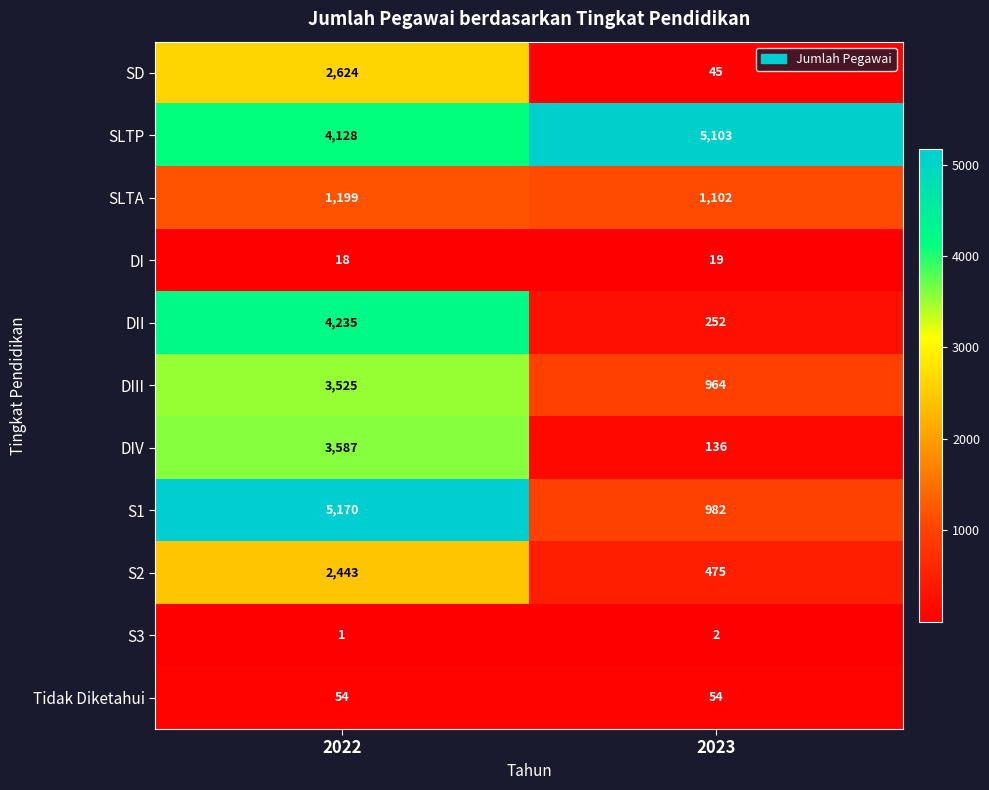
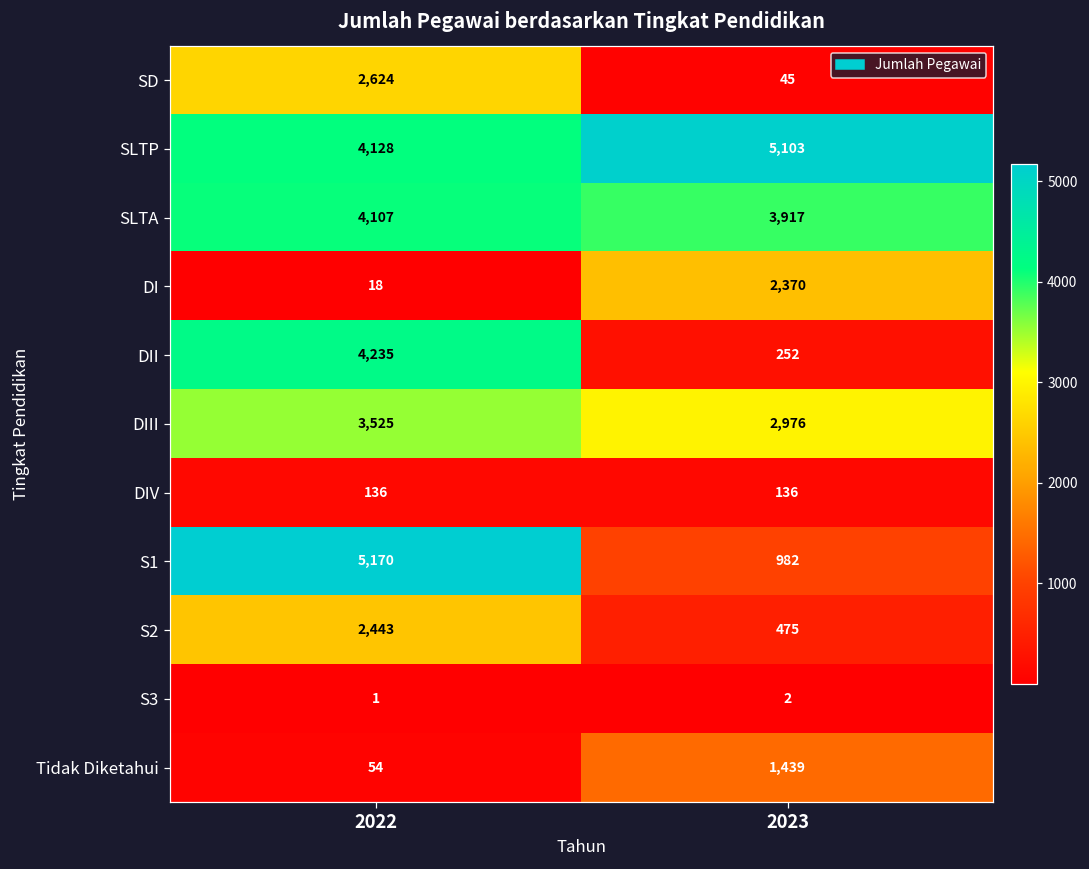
  {
    "SD": {
      "2022": "2,624",
      "2023": "45"
    },
    "SLTP": {
      "2022": "4,128",
      "2023": "5,103"
    },
    "SLTA": {
-     "2022": "1,199",
-     "2023": "1,102"
+     "2022": "4,107",
+     "2023": "3,917"
    },
    "DI": {
      "2022": "18",
-     "2023": "19"
+     "2023": "2,370"
    },
    "DII": {
      "2022": "4,235",
      "2023": "252"
    },
    "DIII": {
      "2022": "3,525",
-     "2023": "964"
+     "2023": "2,976"
    },
    "DIV": {
-     "2022": "3,587",
+     "2022": "136",
      "2023": "136"
    },
    "S1": {
      "2022": "5,170",
      "2023": "982"
    },
    "S2": {
      "2022": "2,443",
      "2023": "475"
    },
    "S3": {
      "2022": "1",
      "2023": "2"
    },
    "Tidak Diketahui": {
      "2022": "54",
-     "2023": "54"
+     "2023": "1,439"
    }
  }
